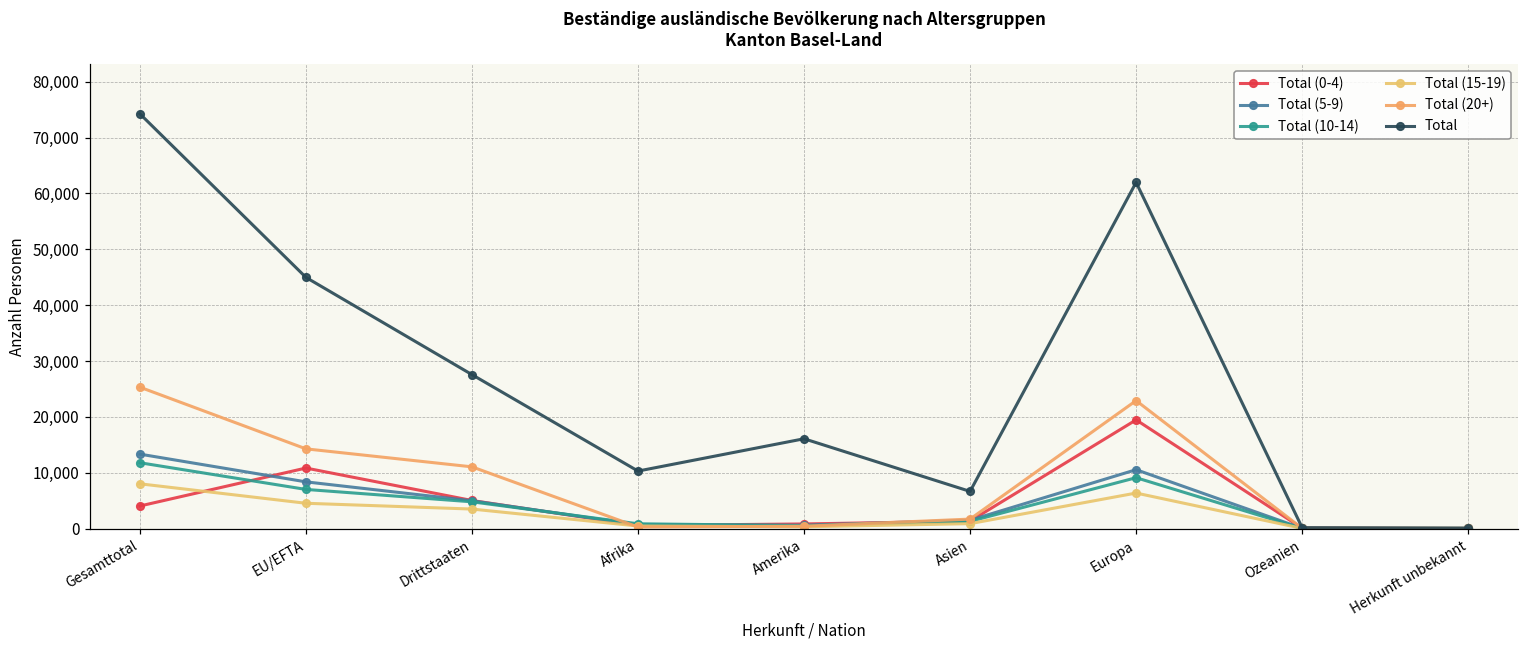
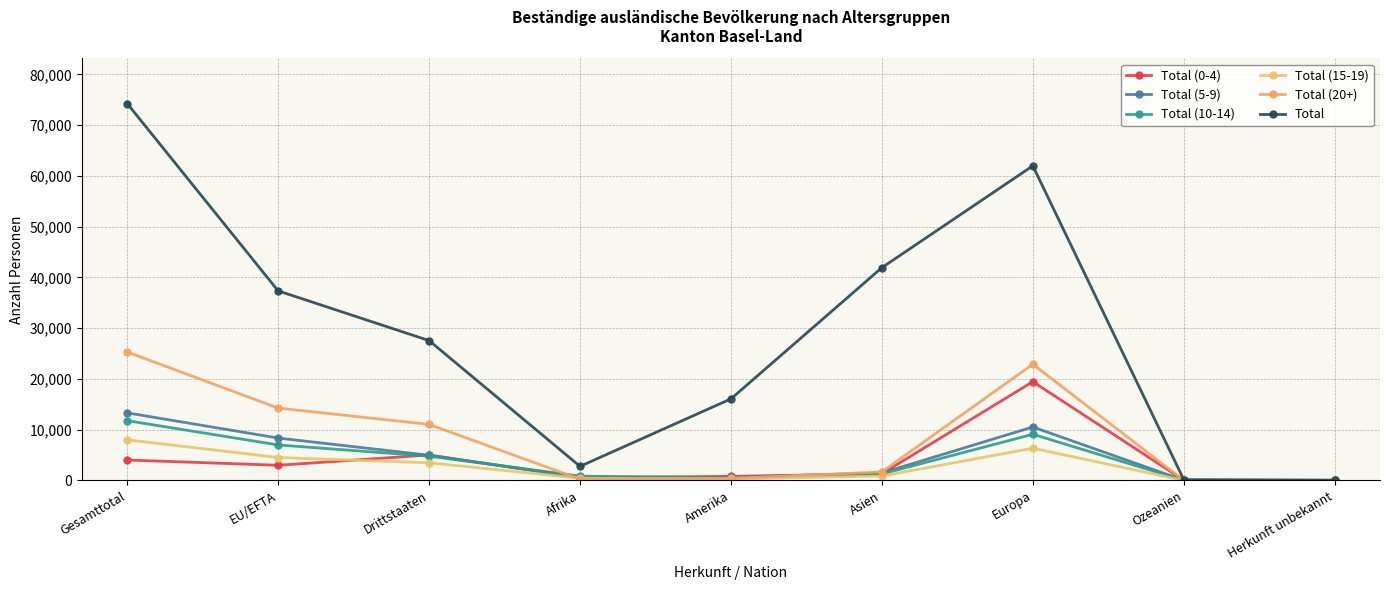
  {
    "Total (0-4)": {
      "Gesamttotal": "4,000",
-     "EU/EFTA": "11,000",
+     "EU/EFTA": "3,000",
      "Europa": "19,000"
    },
    "Total": {
      "Gesamttotal": "74,000",
-     "EU/EFTA": "45,000",
+     "EU/EFTA": "37,000",
      "Drittstaaten": "28,000",
-     "Afrika": "10,000",
+     "Afrika": "3,000",
      "Amerika": "16,000",
-     "Asien": "7,000",
+     "Asien": "42,000",
      "Europa": "62,000"
    }
  }
